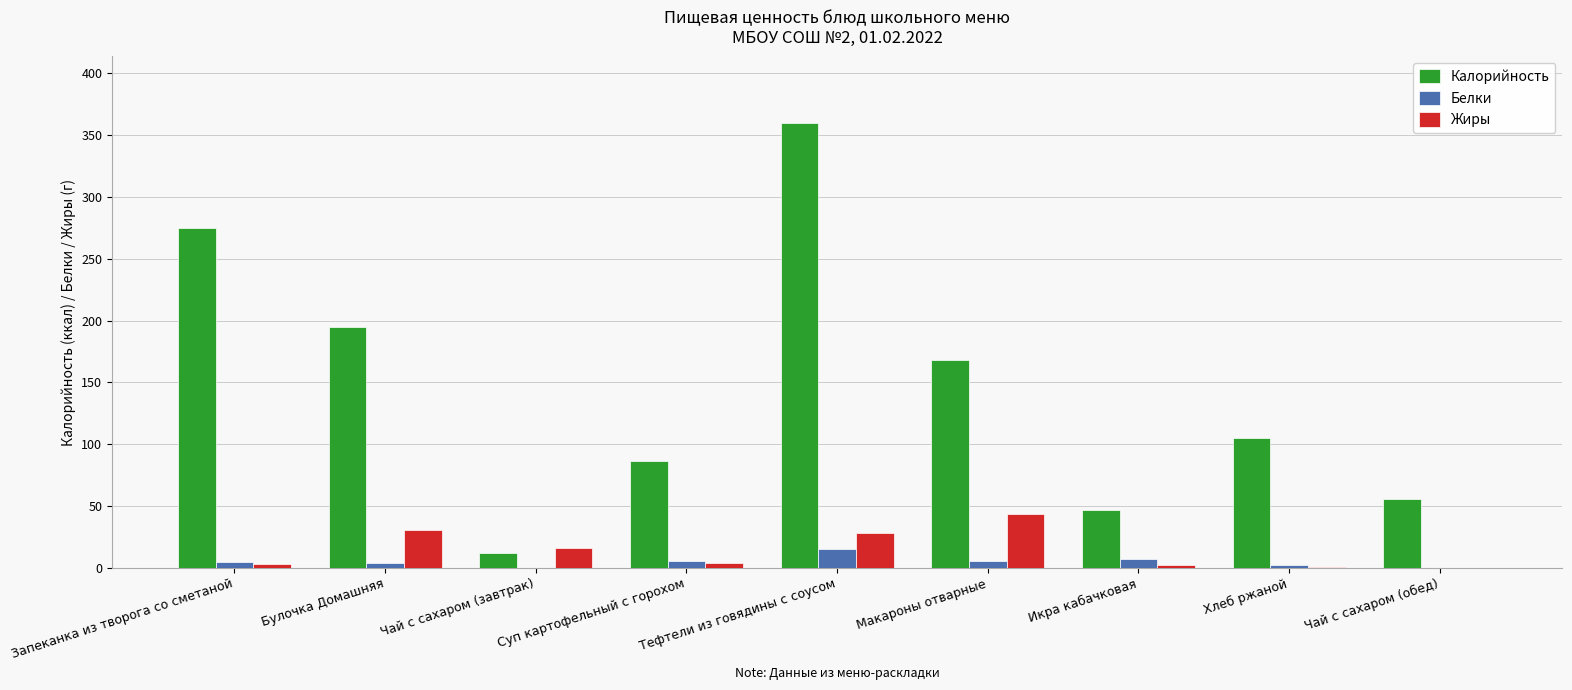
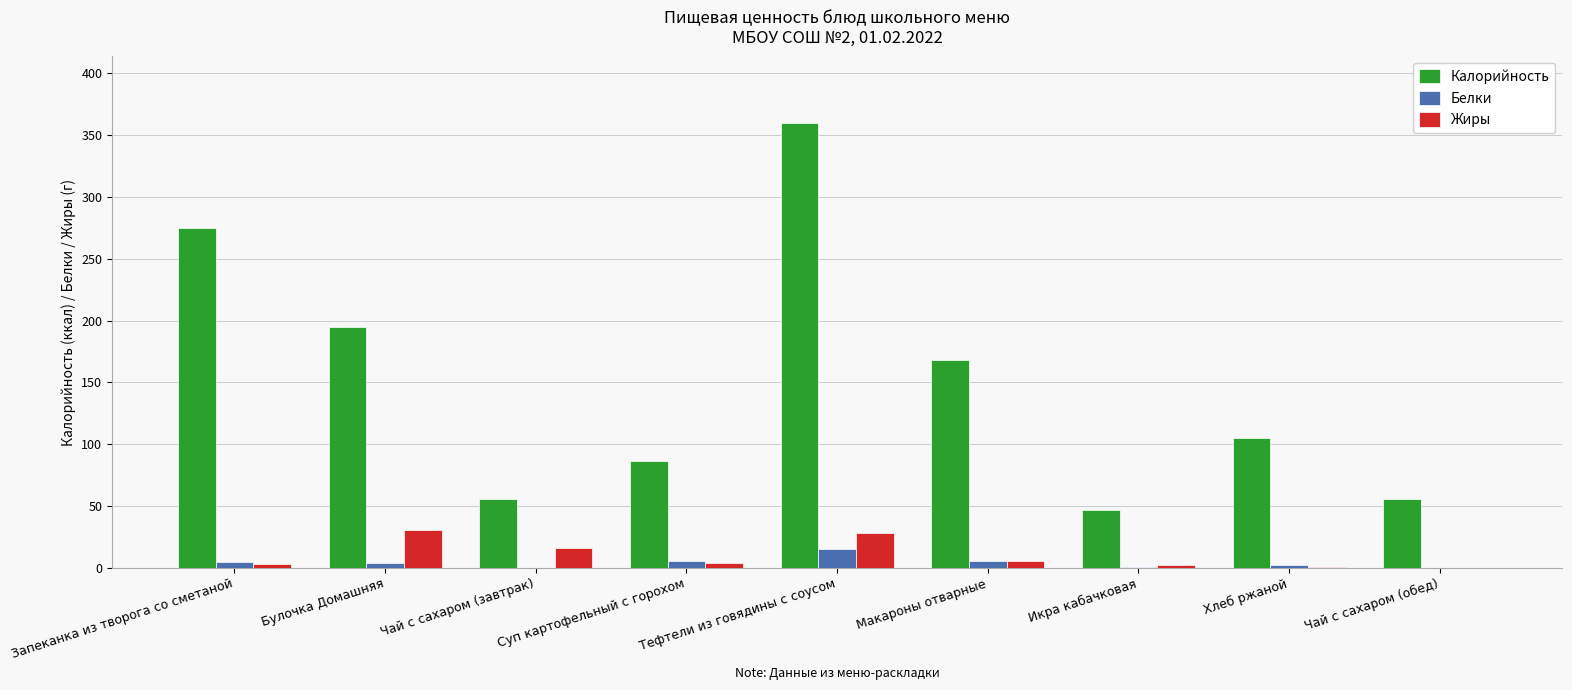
  {
    "Калорийность": {
      "Запеканка из творога со сметаной": 275,
      "Булочка Домашняя": 195,
-     "Чай с сахаром (завтрак)": 12,
+     "Чай с сахаром (завтрак)": 56,
      "Суп картофельный с горохом": 87,
      "Тефтели из говядины с соусом": 360,
      "Макароны отварные": 168,
      "Икра кабачковая": 47,
      "Хлеб ржаной": 105,
      "Чай с сахаром (обед)": 56
    },
    "Белки": {
      "Запеканка из творога со сметаной": 5,
      "Булочка Домашняя": 4,
      "Чай с сахаром (завтрак)": 0,
      "Суп картофельный с горохом": 5,
      "Тефтели из говядины с соусом": 16,
      "Макароны отварные": 6,
-     "Икра кабачковая": 7,
+     "Икра кабачковая": 1,
      "Хлеб ржаной": 2,
      "Чай с сахаром (обед)": 0
    },
    "Жиры": {
      "Запеканка из творога со сметаной": 3,
      "Булочка Домашняя": 31,
      "Чай с сахаром (завтрак)": 16,
      "Суп картофельный с горохом": 4,
      "Тефтели из говядины с соусом": 28,
-     "Макароны отварные": 43,
+     "Макароны отварные": 5,
      "Чай с сахаром (обед)": 0
    }
  }
